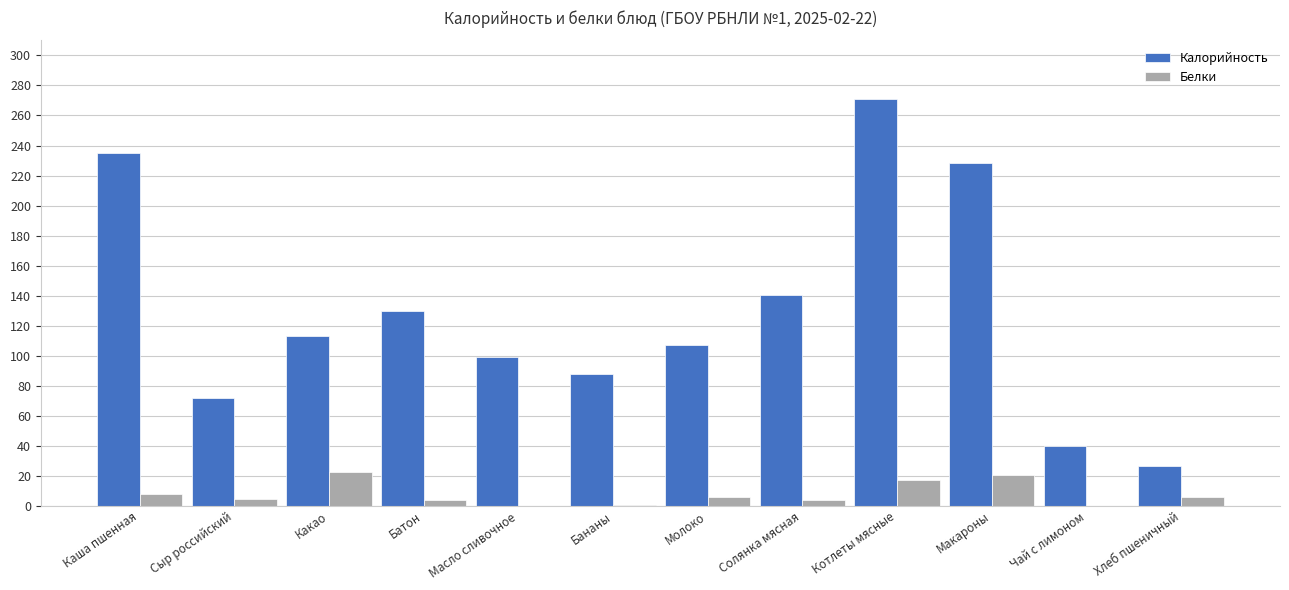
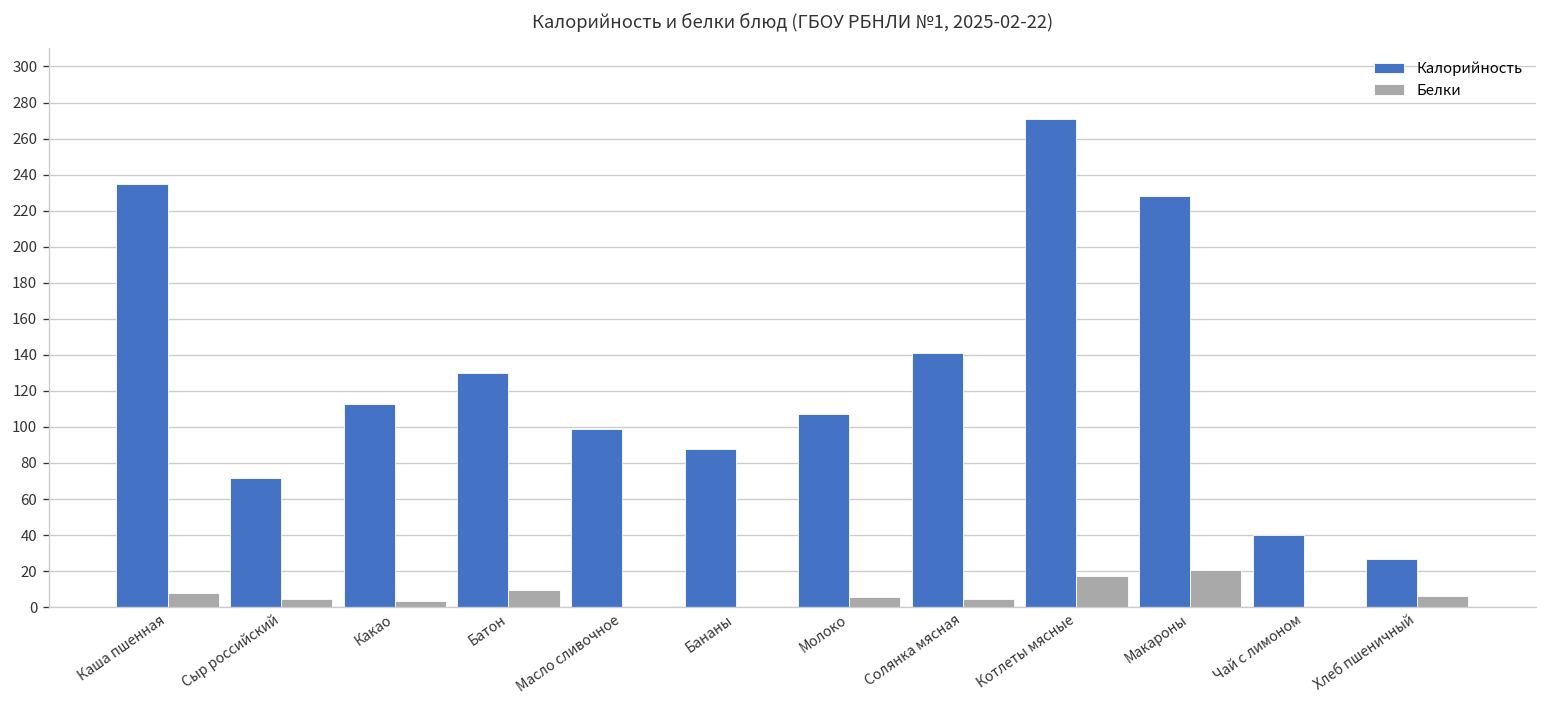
  {
    "Калорийность": {
      "Каша пшенная": 235,
      "Сыр российский": 72,
      "Какао": 113,
      "Батон": 130,
      "Масло сливочное": 99,
      "Бананы": 88,
      "Молоко": 107,
      "Солянка мясная": 141,
      "Котлеты мясные": 271,
      "Макароны": 228,
      "Чай с лимоном": 40,
      "Хлеб пшеничный": 27
    },
    "Белки": {
      "Каша пшенная": 8,
      "Сыр российский": 5,
-     "Какао": 23,
-     "Батон": 4,
+     "Какао": 3,
+     "Батон": 9,
      "Молоко": 6,
      "Солянка мясная": 4,
      "Котлеты мясные": 18,
      "Макароны": 20,
      "Хлеб пшеничный": 6
    }
  }
